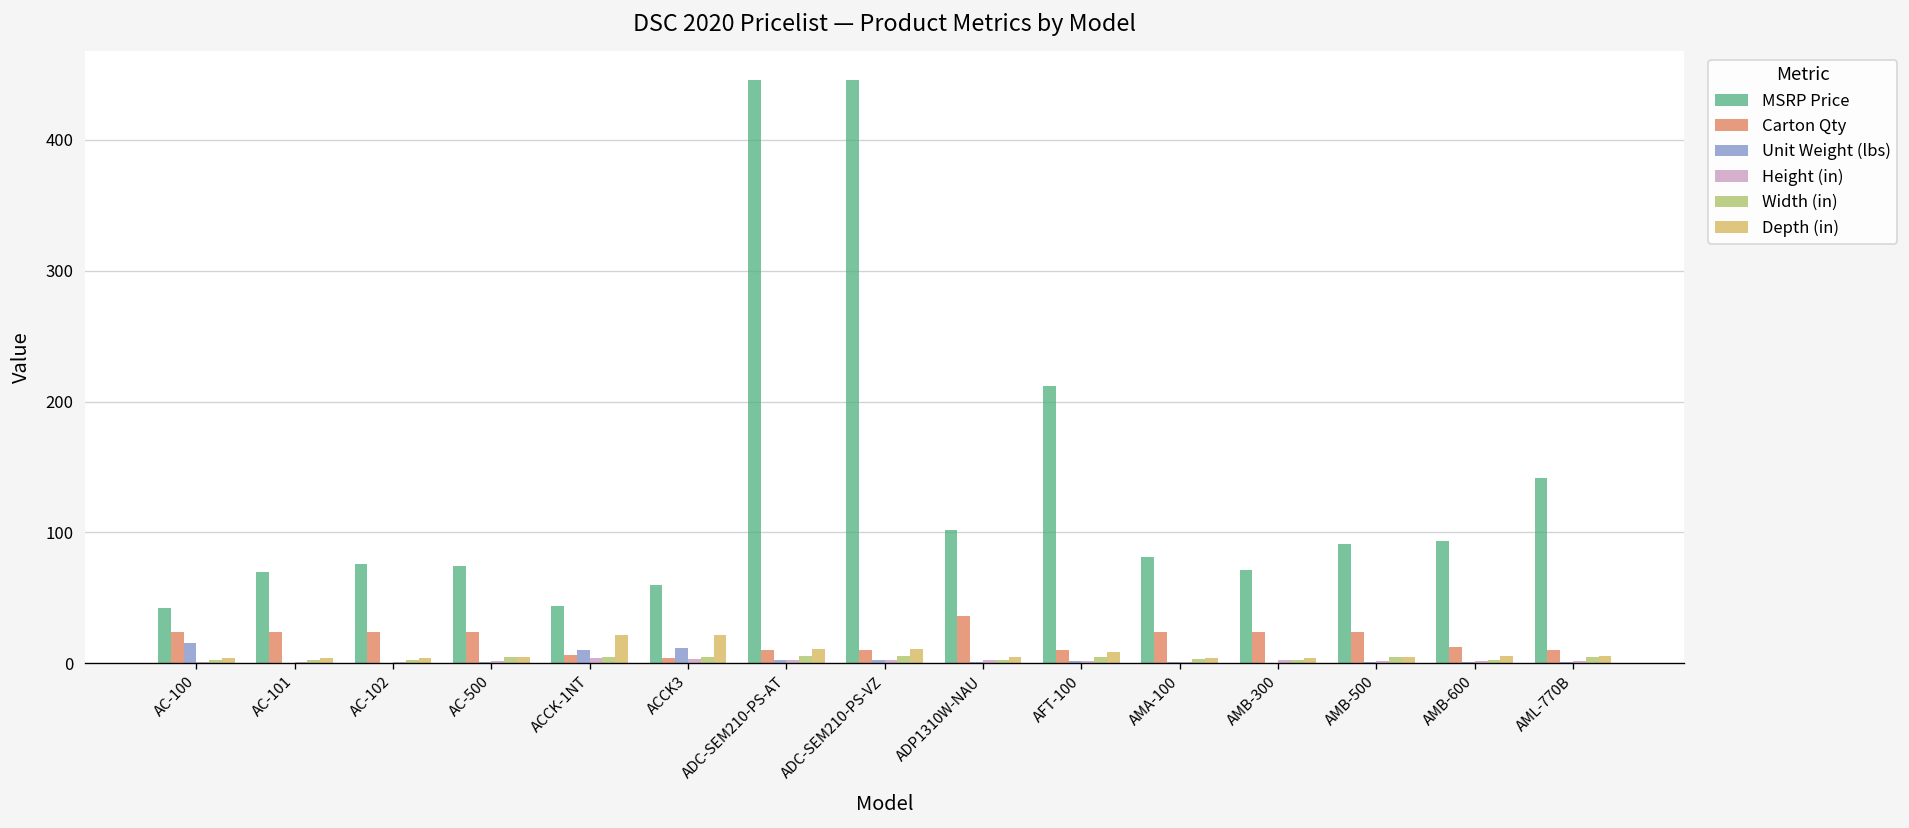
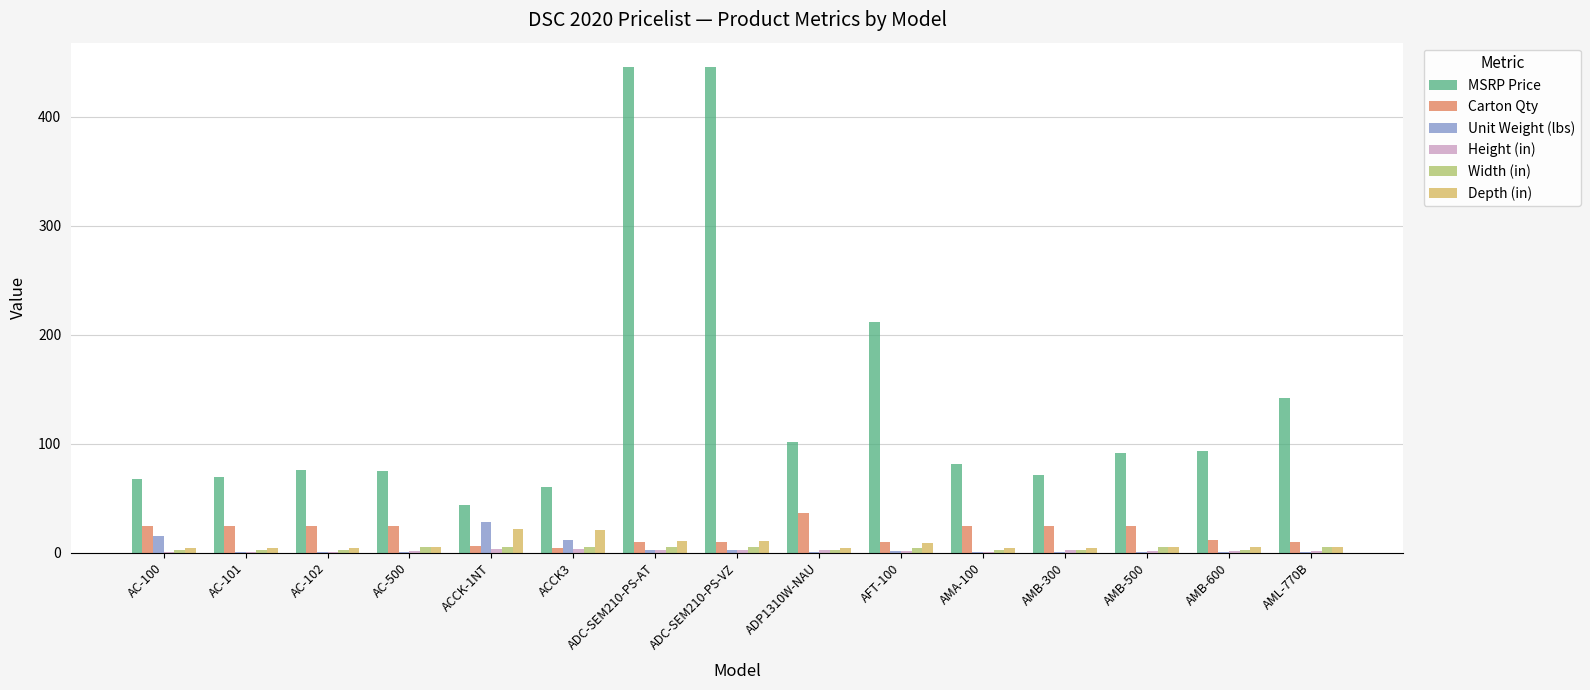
  {
    "MSRP Price": {
-     "AC-100": 42,
+     "AC-100": 68,
      "AC-101": 70,
      "AC-102": 76,
      "AC-500": 74,
      "ACCK-1NT": 44,
      "ACCK3": 60,
      "ADC-SEM210-PS-AT": 446,
      "ADC-SEM210-PS-VZ": 446,
      "ADP1310W-NAU": 102,
      "AFT-100": 212,
      "AMA-100": 81,
      "AMB-300": 71,
      "AMB-500": 91,
      "AMB-600": 93,
      "AML-770B": 142
    },
    "Unit Weight (lbs)": {
      "AC-100": 15,
-     "ACCK-1NT": 10,
+     "ACCK-1NT": 28,
      "ACCK3": 12,
      "ADC-SEM210-PS-AT": 2,
      "ADC-SEM210-PS-VZ": 2
    },
    "Height (in)": {
      "ACCK-1NT": 4,
      "ACCK3": 4
    }
  }
